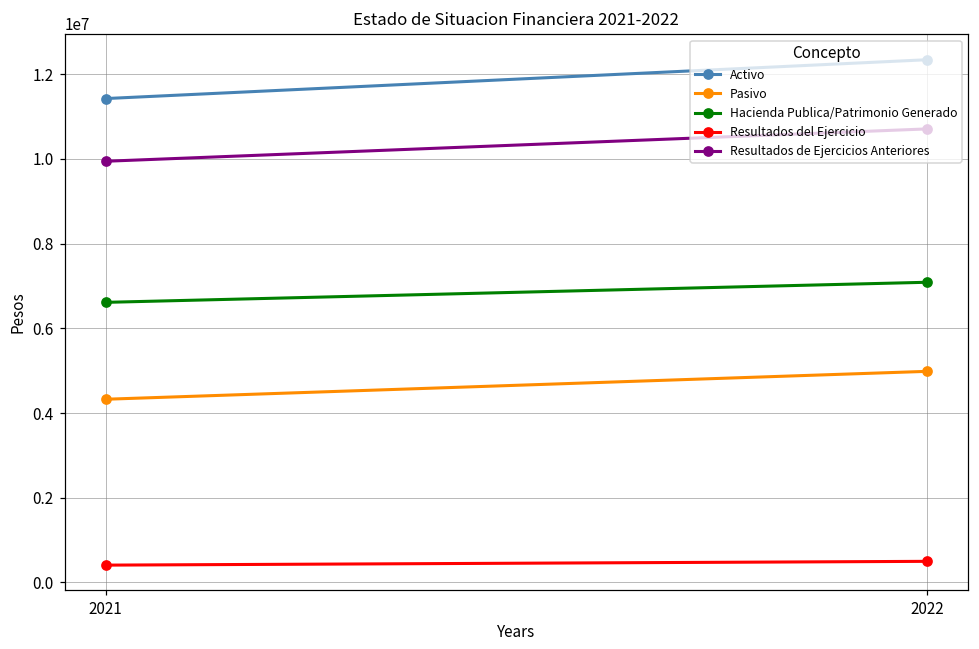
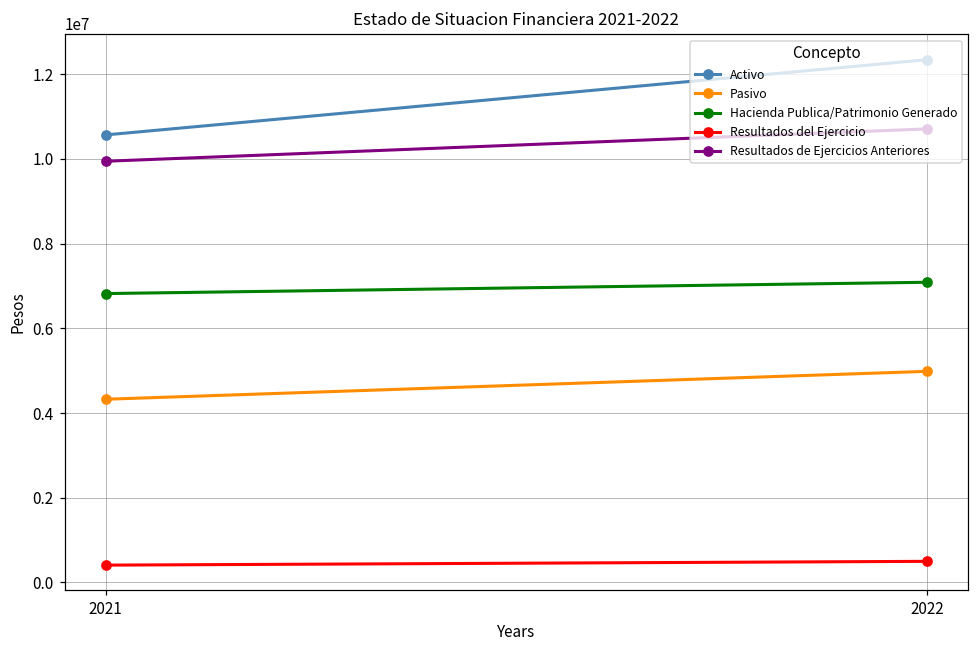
  {
    "Activo": {
-     "2021": 11400000
+     "2021": 10600000
    },
    "Pasivo": {
      "2021": 4300000,
      "2022": 5000000
    },
    "Hacienda Publica/Patrimonio Generado": {
-     "2021": 6600000,
+     "2021": 6800000,
      "2022": 7100000
    },
    "Resultados del Ejercicio": {
      "2021": 400000,
      "2022": 500000
    },
    "Resultados de Ejercicios Anteriores": {
      "2021": 9900000
    }
  }
